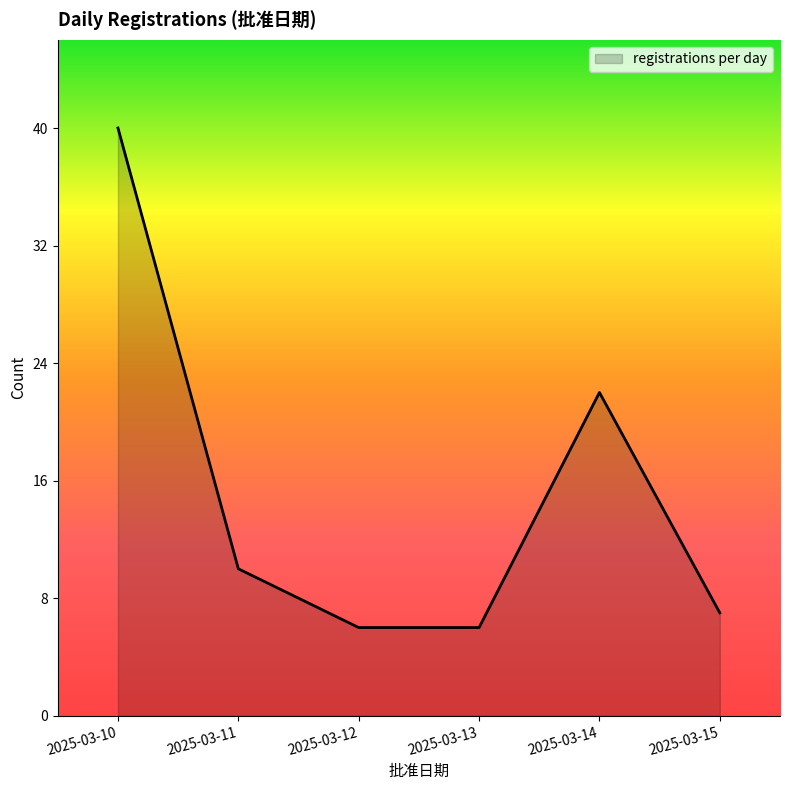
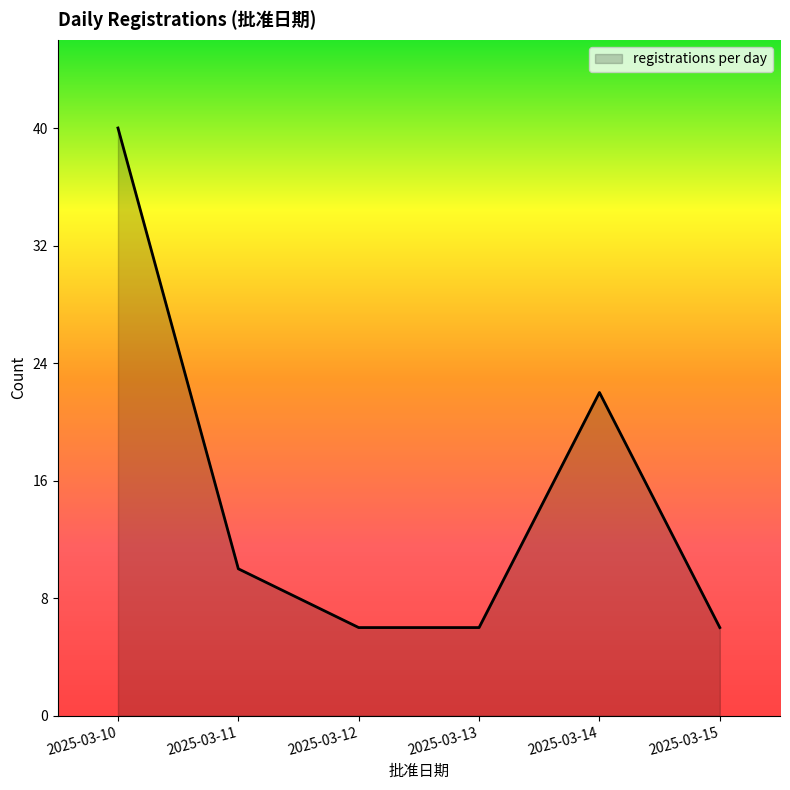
  {
    "2025-03-10": 40,
    "2025-03-11": 10,
    "2025-03-12": 6,
    "2025-03-13": 6,
    "2025-03-14": 22,
-   "2025-03-15": 7
+   "2025-03-15": 6
  }
